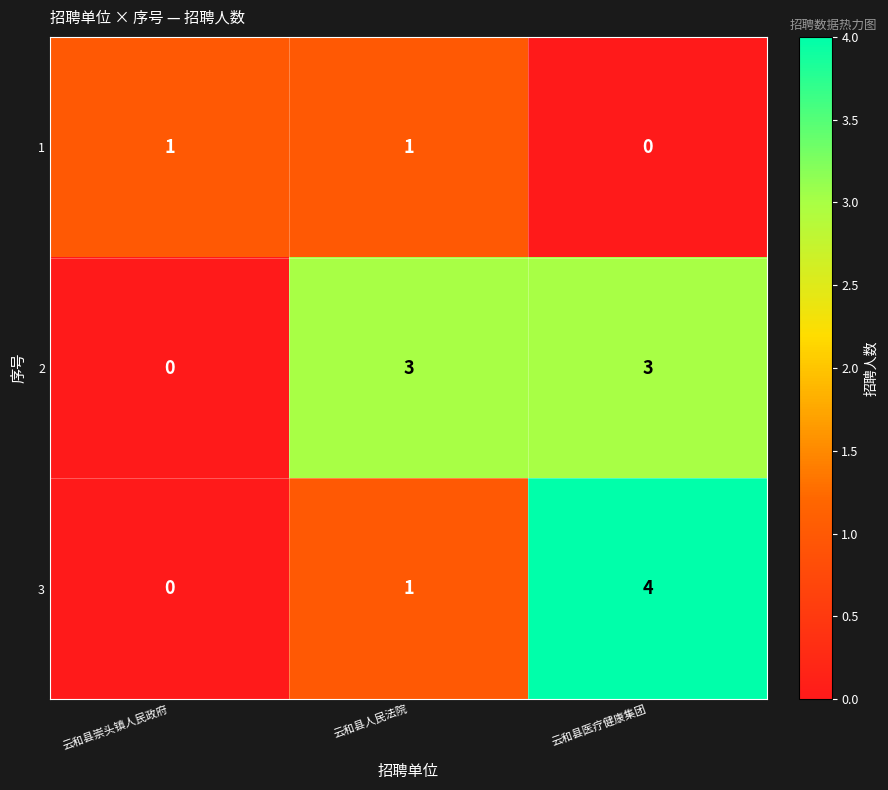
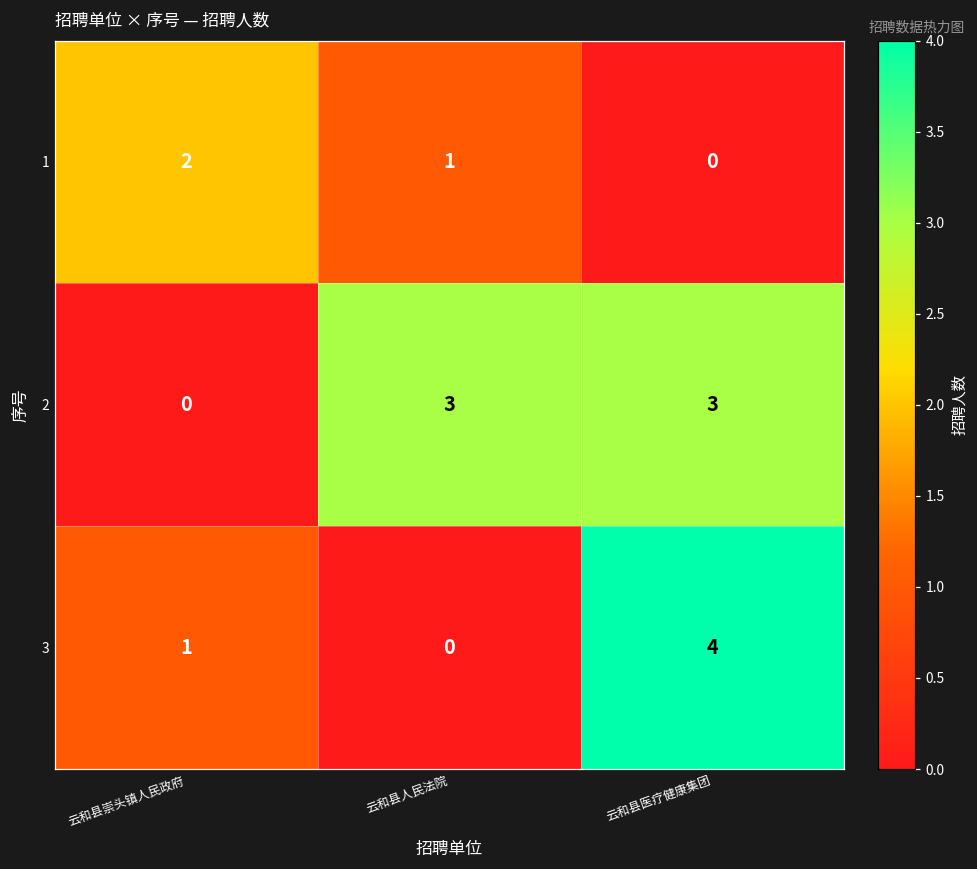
  {
    "1": {
-     "云和县崇头镇人民政府": 1,
+     "云和县崇头镇人民政府": 2,
      "云和县人民法院": 1,
      "云和县医疗健康集团": 0
    },
    "2": {
      "云和县崇头镇人民政府": 0,
      "云和县人民法院": 3,
      "云和县医疗健康集团": 3
    },
    "3": {
-     "云和县崇头镇人民政府": 0,
-     "云和县人民法院": 1,
+     "云和县崇头镇人民政府": 1,
+     "云和县人民法院": 0,
      "云和县医疗健康集团": 4
    }
  }
